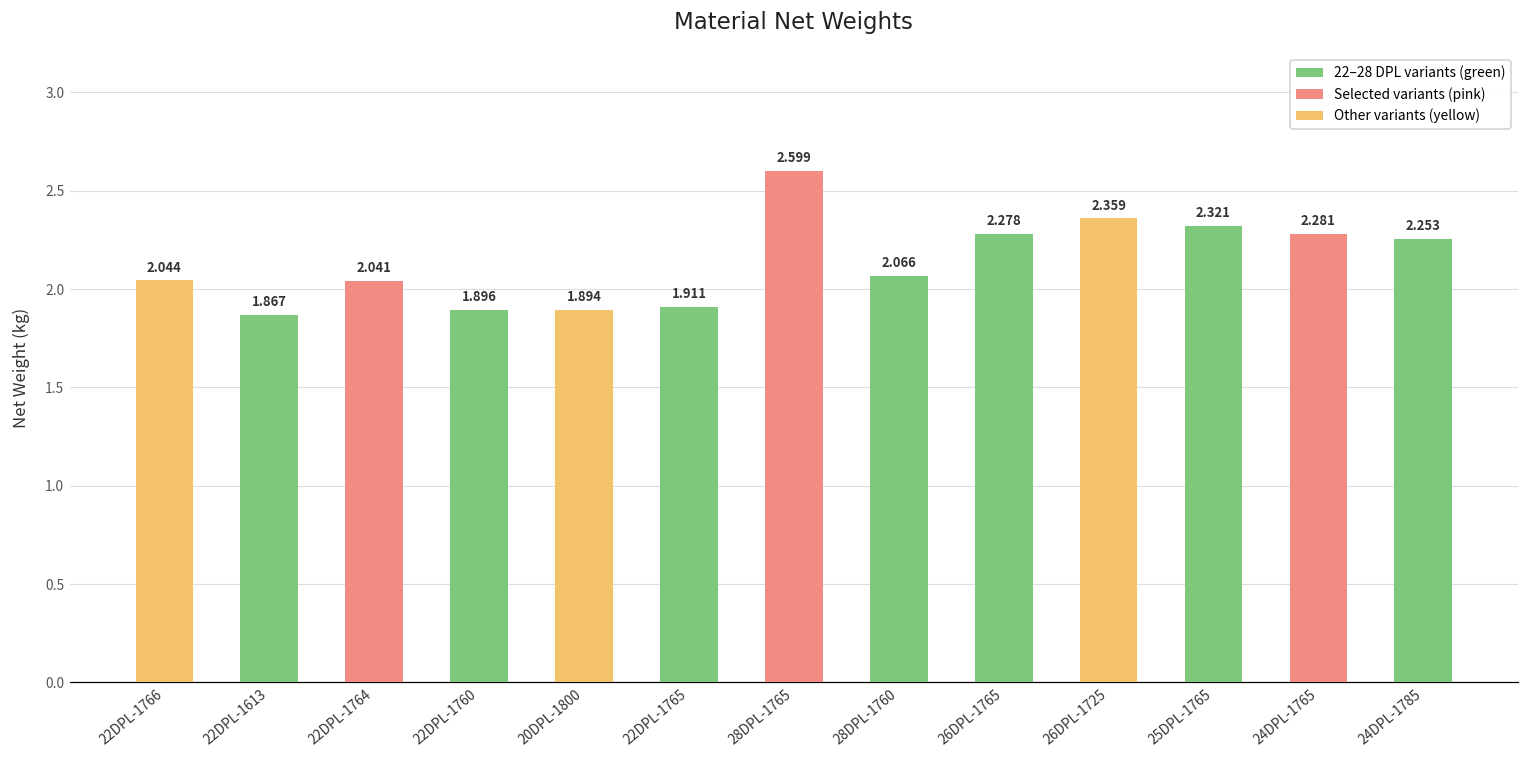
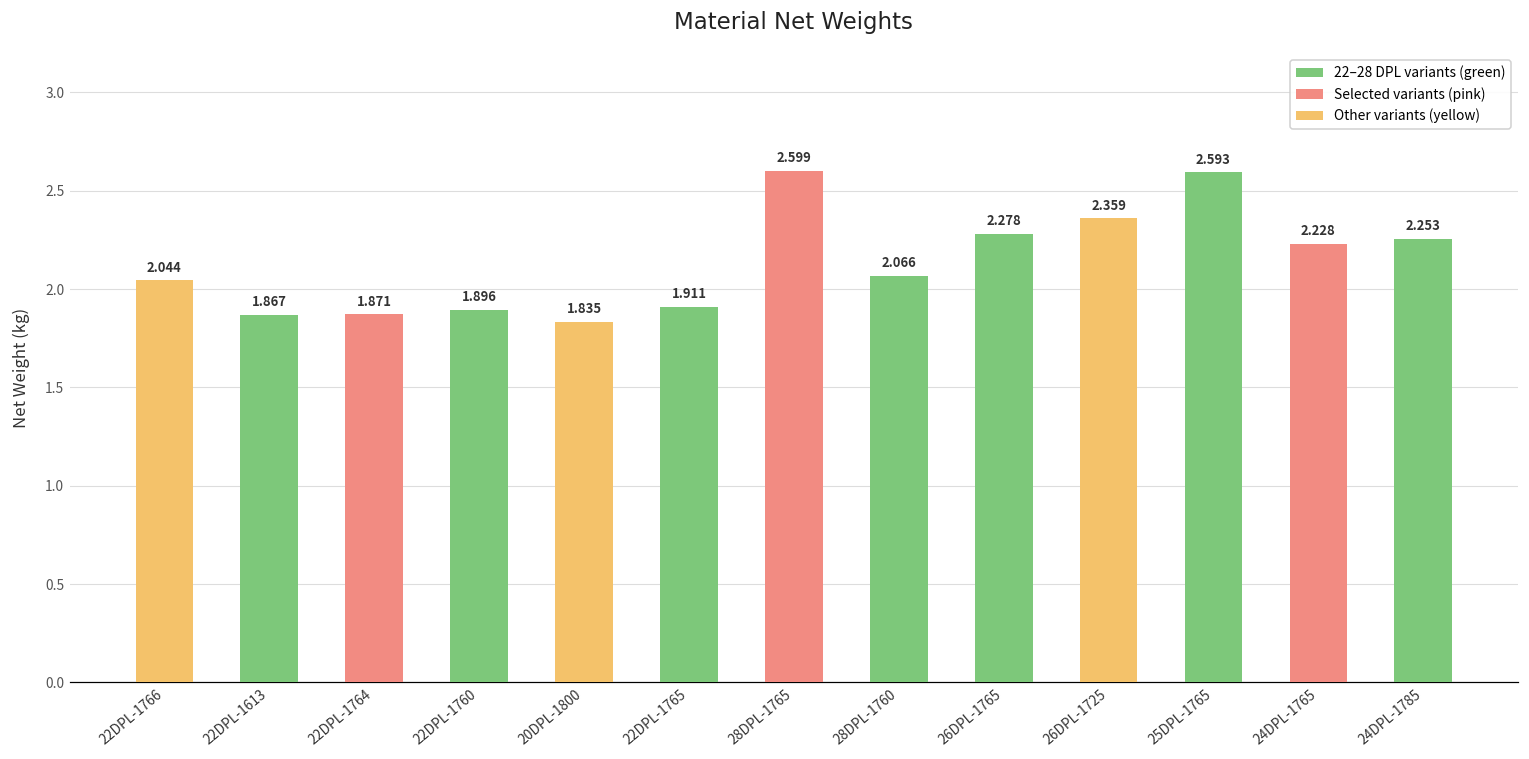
  {
    "22DPL-1766": 2.044,
    "22DPL-1613": 1.867,
-   "22DPL-1764": 2.041,
+   "22DPL-1764": 1.871,
    "22DPL-1760": 1.896,
-   "20DPL-1800": 1.894,
+   "20DPL-1800": 1.835,
    "22DPL-1765": 1.911,
    "28DPL-1765": 2.599,
    "28DPL-1760": 2.066,
    "26DPL-1765": 2.278,
    "26DPL-1725": 2.359,
-   "25DPL-1765": 2.321,
-   "24DPL-1765": 2.281,
+   "25DPL-1765": 2.593,
+   "24DPL-1765": 2.228,
    "24DPL-1785": 2.253
  }
